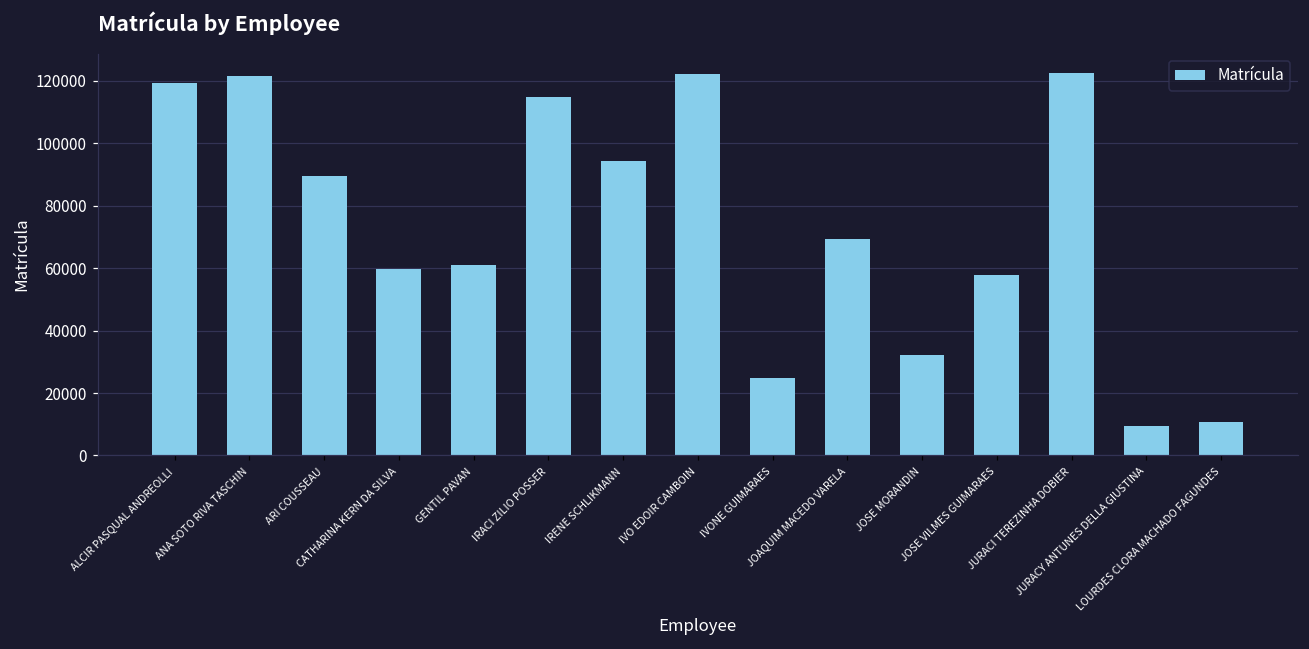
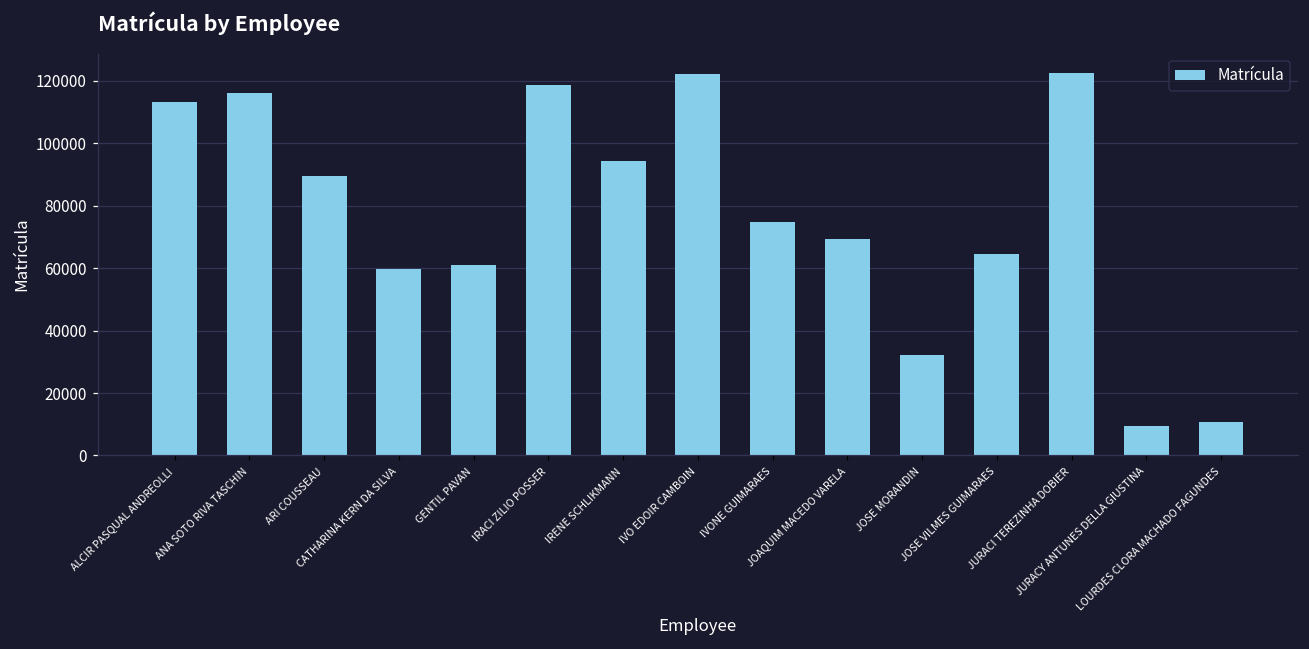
  {
-   "ALCIR PASQUAL ANDREOLLI": 119000,
-   "ANA SOTO RIVA TASCHIN": 121000,
+   "ALCIR PASQUAL ANDREOLLI": 113000,
+   "ANA SOTO RIVA TASCHIN": 116000,
    "ARI COUSSEAU": 90000,
    "CATHARINA KERN DA SILVA": 60000,
    "GENTIL PAVAN": 61000,
-   "IRACI ZILIO POSSER": 115000,
+   "IRACI ZILIO POSSER": 119000,
    "IRENE SCHLIKMANN": 94000,
    "IVO EDOIR CAMBOIN": 122000,
-   "IVONE GUIMARAES": 25000,
+   "IVONE GUIMARAES": 75000,
    "JOAQUIM MACEDO VARELA": 69000,
    "JOSE MORANDIN": 32000,
-   "JOSE VILMES GUIMARAES": 58000,
+   "JOSE VILMES GUIMARAES": 65000,
    "JURACI TEREZINHA DOBIER": 123000,
    "JURACY ANTUNES DELLA GIUSTINA": 10000,
    "LOURDES CLORA MACHADO FAGUNDES": 11000
  }
